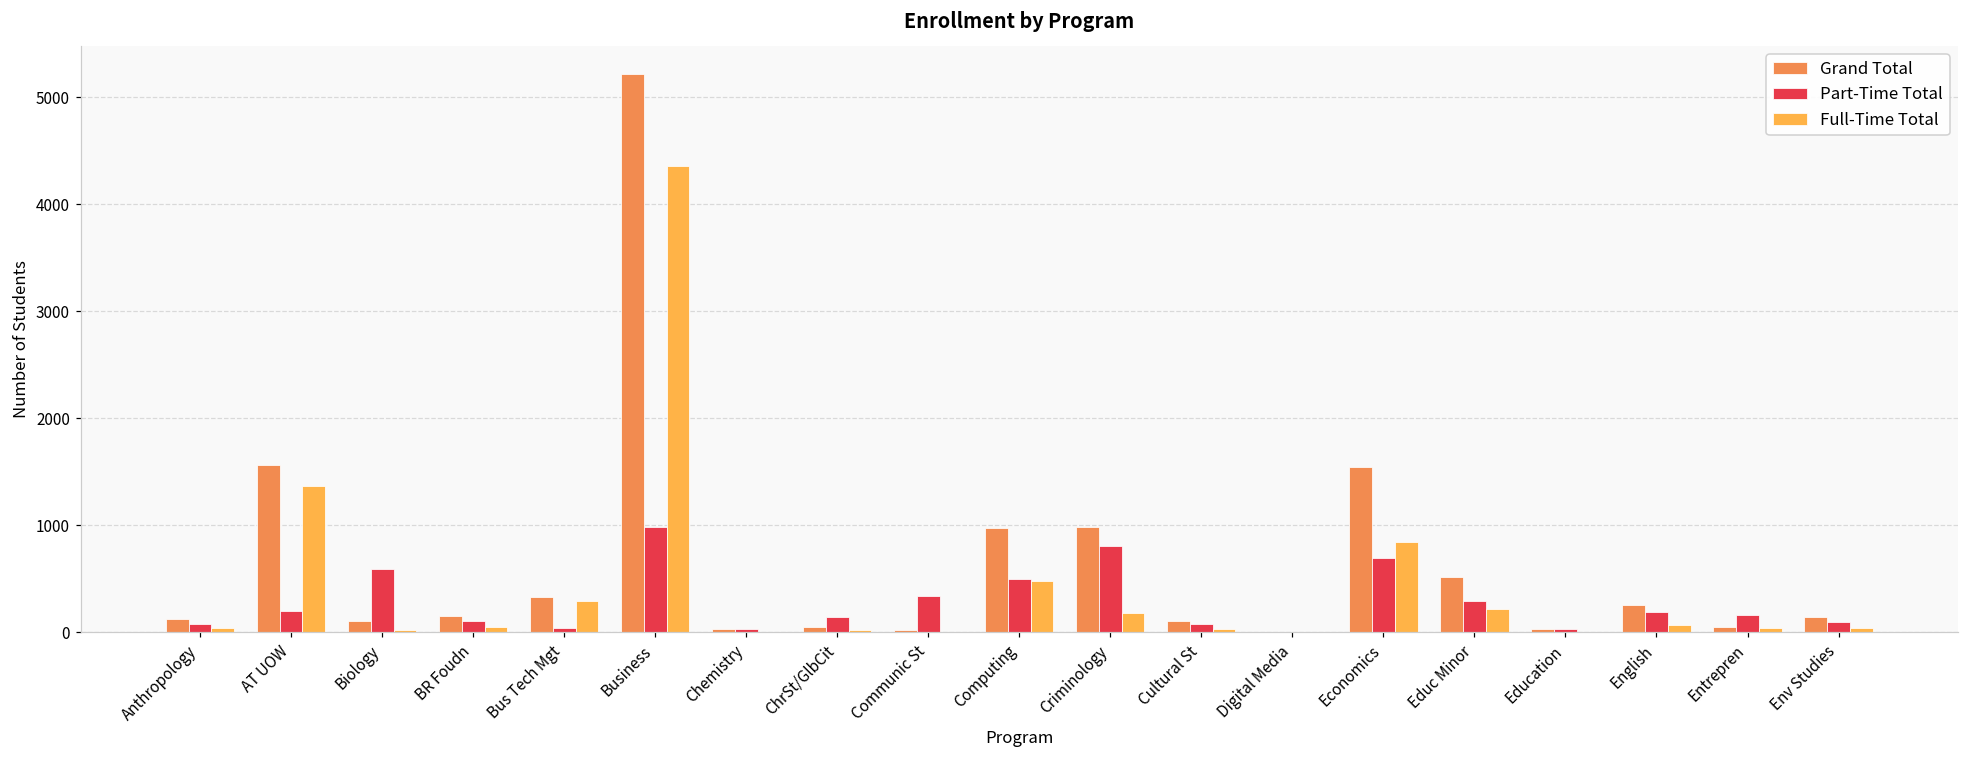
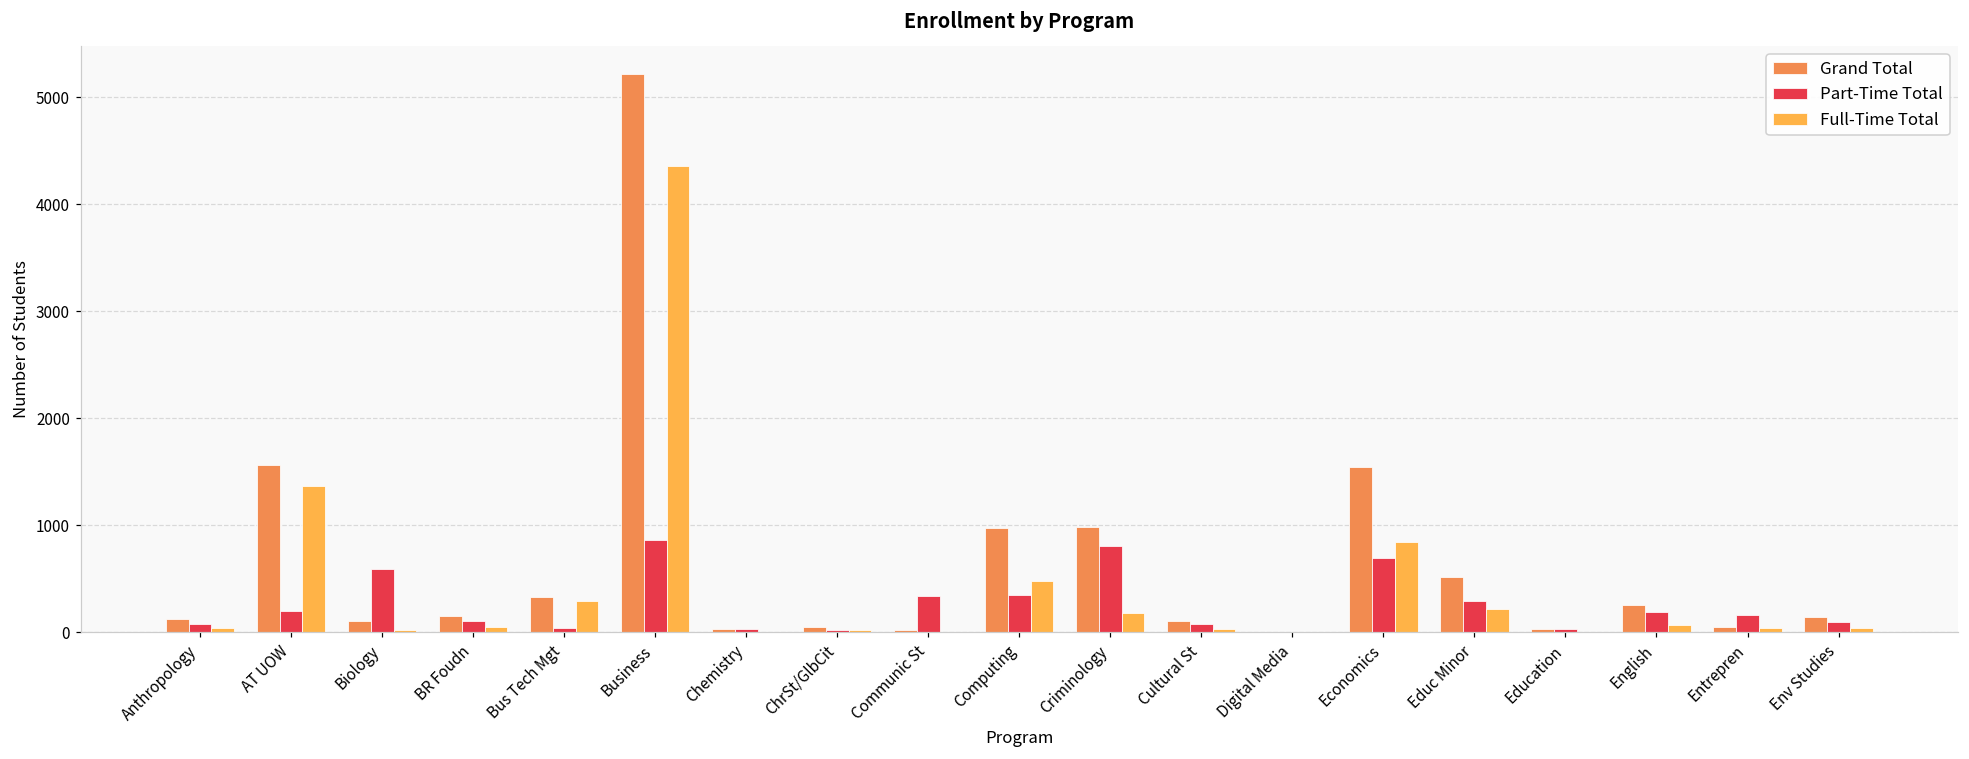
  {
    "Part-Time Total": {
      "Anthropology": 100,
      "AT UOW": 200,
      "Biology": 600,
      "BR Foudn": 100,
      "Bus Tech Mgt": 0,
-     "Business": 1000,
+     "Business": 900,
      "Chemistry": 0,
-     "ChrSt/GlbCit": 100,
+     "ChrSt/GlbCit": 0,
      "Communic St": 300,
-     "Computing": 500,
+     "Computing": 400,
      "Criminology": 800,
      "Cultural St": 100,
      "Economics": 700,
      "Educ Minor": 300,
      "Education": 0,
      "English": 200,
      "Entrepren": 200,
      "Env Studies": 100
    }
  }
